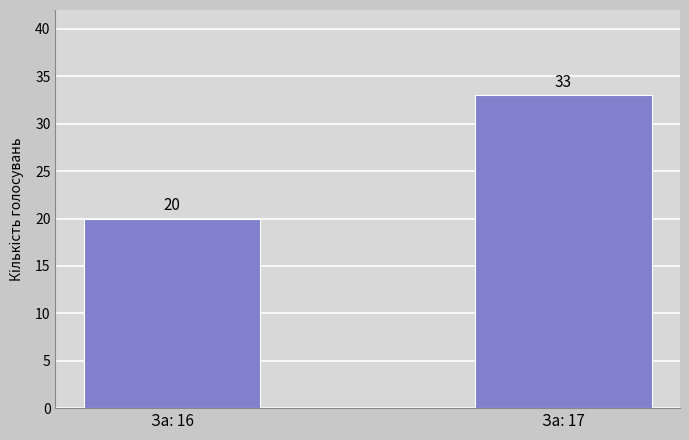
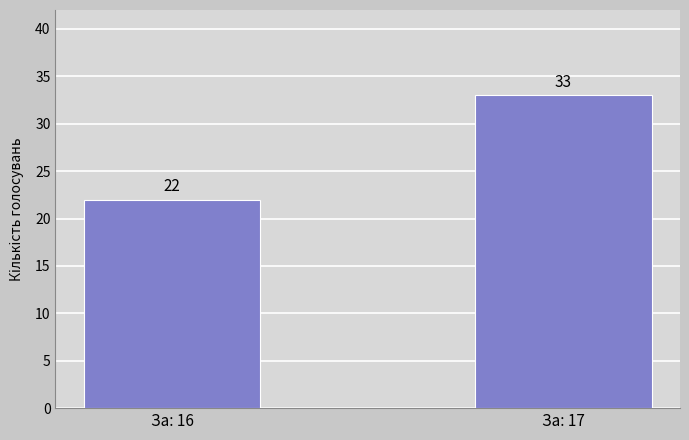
  {
-   "За: 16": 20,
+   "За: 16": 22,
    "За: 17": 33
  }
